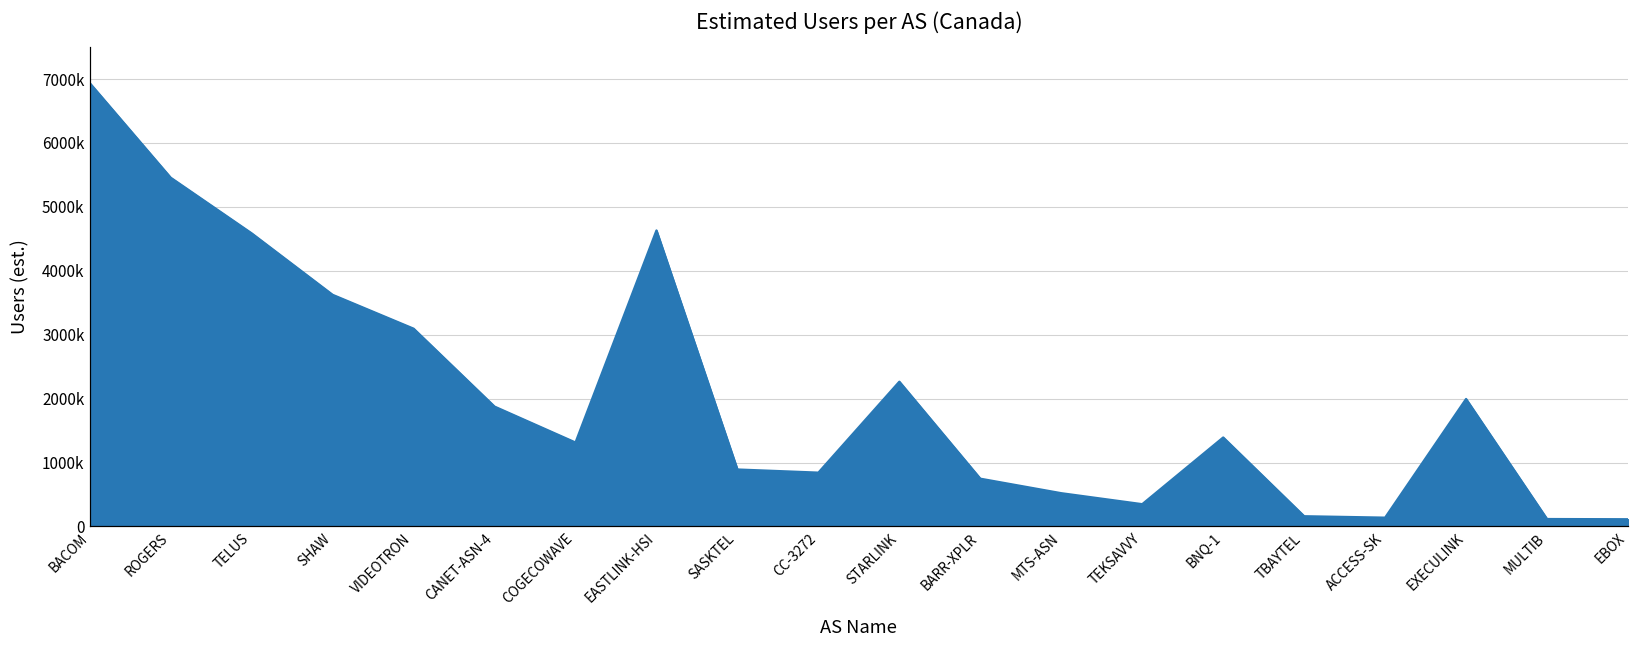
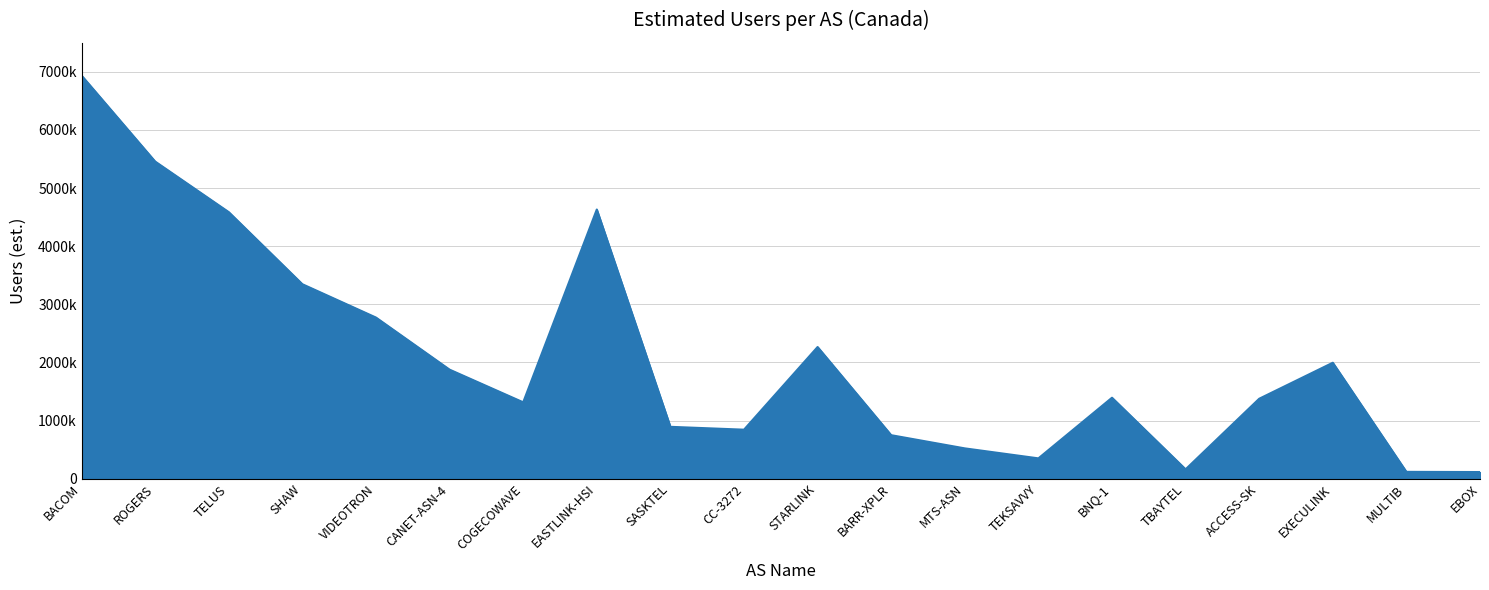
  {
    "BACOM": 6900000,
    "ROGERS": 5500000,
    "TELUS": 4600000,
-   "SHAW": 3600000,
-   "VIDEOTRON": 3100000,
+   "SHAW": 3300000,
+   "VIDEOTRON": 2800000,
    "CANET-ASN-4": 1900000,
    "COGECOWAVE": 1300000,
    "EASTLINK-HSI": 4600000,
    "SASKTEL": 900000,
    "CC-3272": 800000,
    "STARLINK": 2300000,
    "BARR-XPLR": 700000,
    "MTS-ASN": 500000,
    "TEKSAVVY": 300000,
    "BNQ-1": 1400000,
    "TBAYTEL": 200000,
-   "ACCESS-SK": 100000,
+   "ACCESS-SK": 1400000,
    "EXECULINK": 2000000,
    "MULTIB": 100000,
    "EBOX": 100000
  }
